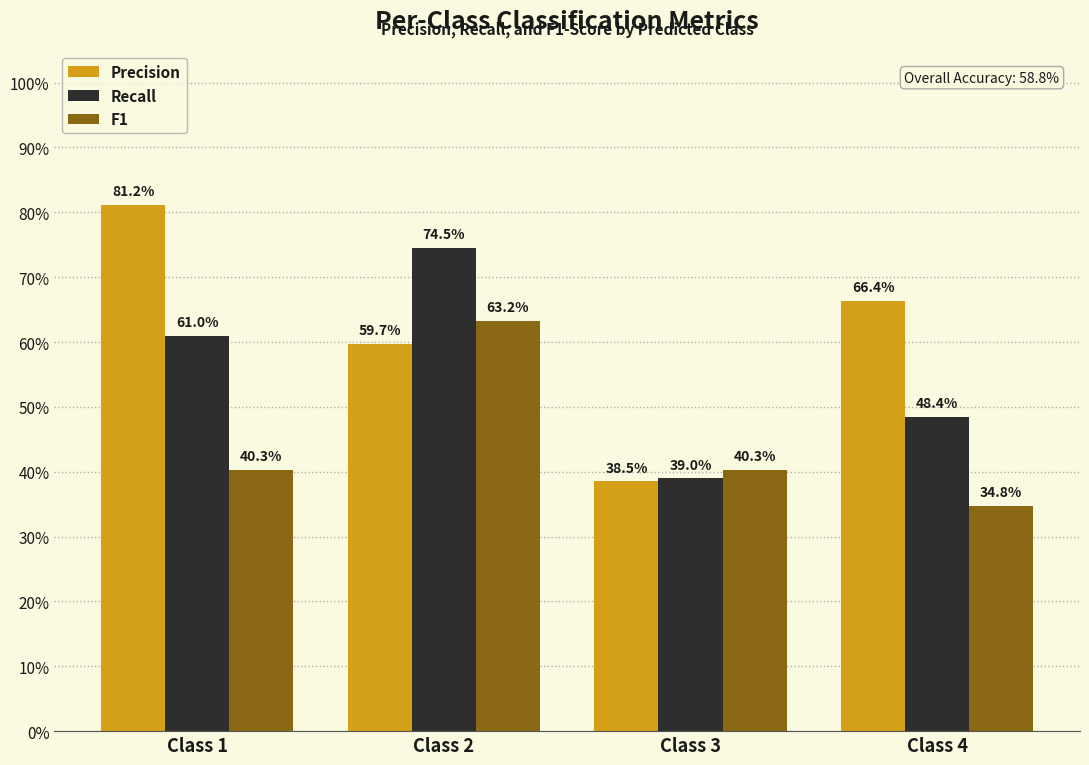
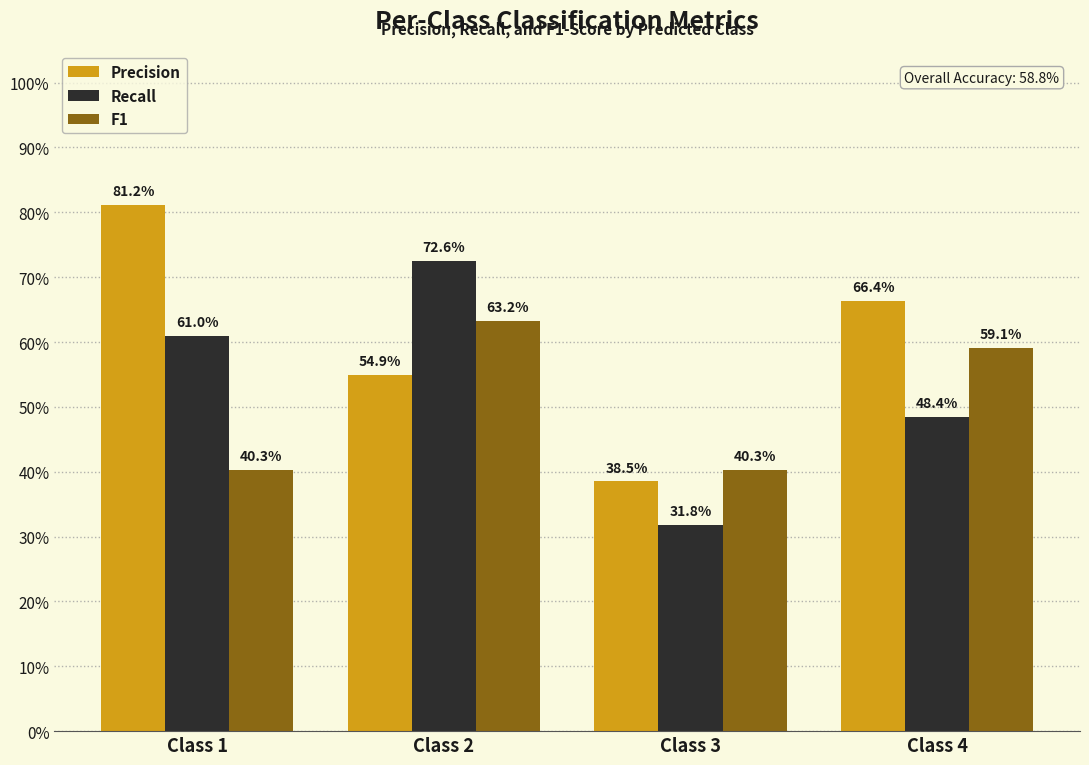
  {
    "Precision": {
      "Class 1": "81.2%",
-     "Class 2": "59.7%",
+     "Class 2": "54.9%",
      "Class 3": "38.5%",
      "Class 4": "66.4%"
    },
    "Recall": {
      "Class 1": "61.0%",
-     "Class 2": "74.5%",
-     "Class 3": "39.0%",
+     "Class 2": "72.6%",
+     "Class 3": "31.8%",
      "Class 4": "48.4%"
    },
    "F1": {
      "Class 1": "40.3%",
      "Class 2": "63.2%",
      "Class 3": "40.3%",
-     "Class 4": "34.8%"
+     "Class 4": "59.1%"
    }
  }
